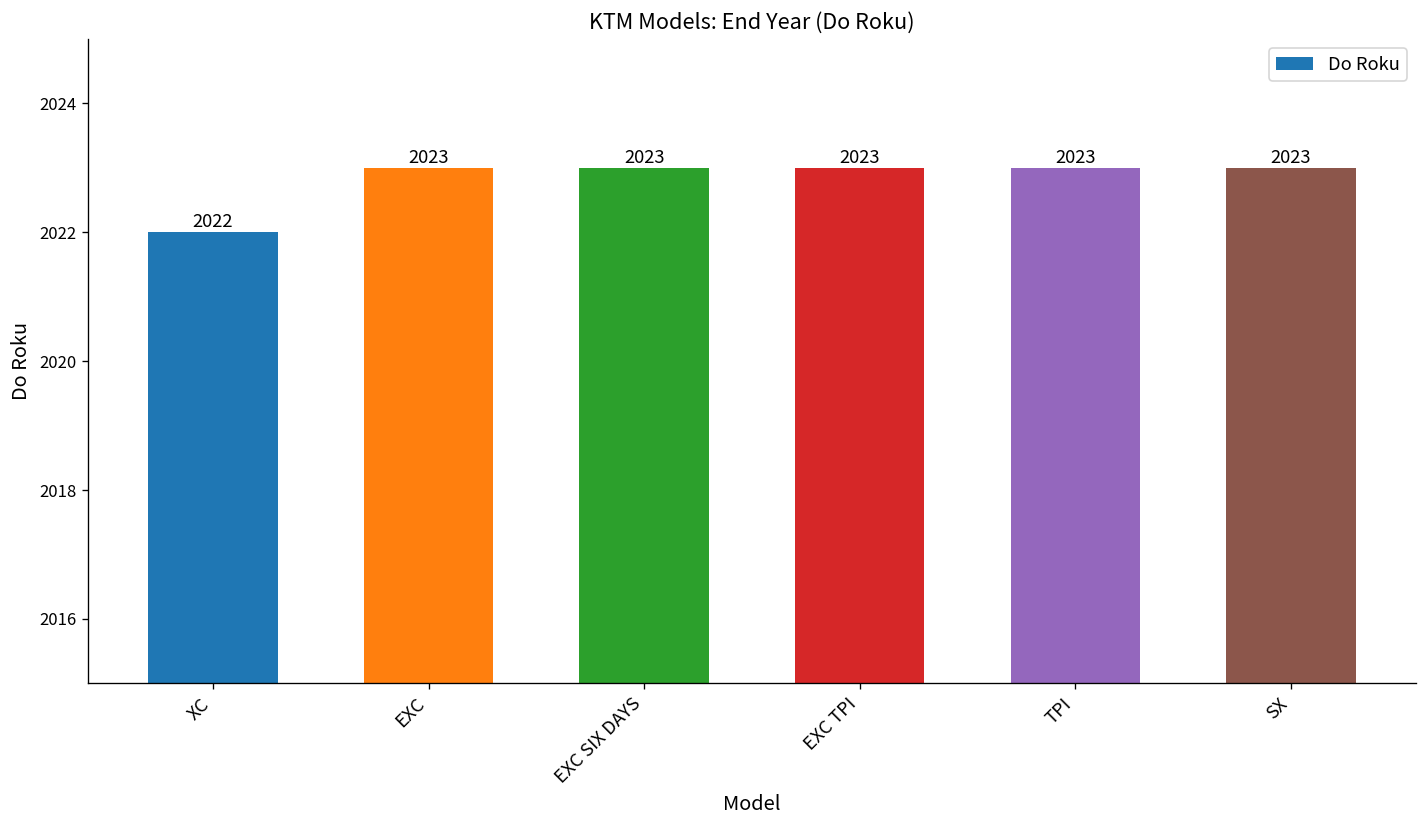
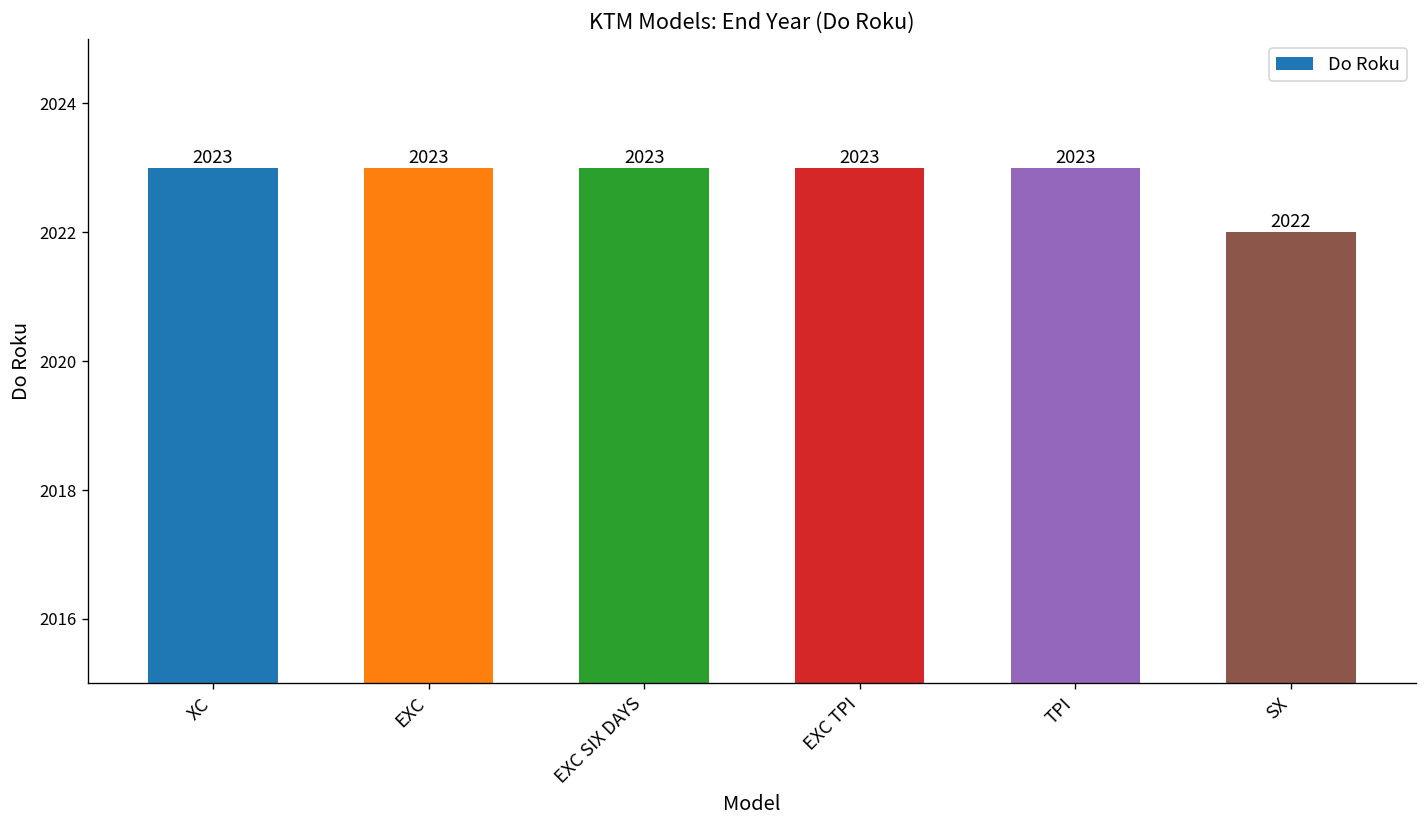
  {
-   "XC": 2022,
+   "XC": 2023,
    "EXC": 2023,
    "EXC SIX DAYS": 2023,
    "EXC TPI": 2023,
    "TPI": 2023,
-   "SX": 2023
+   "SX": 2022
  }
